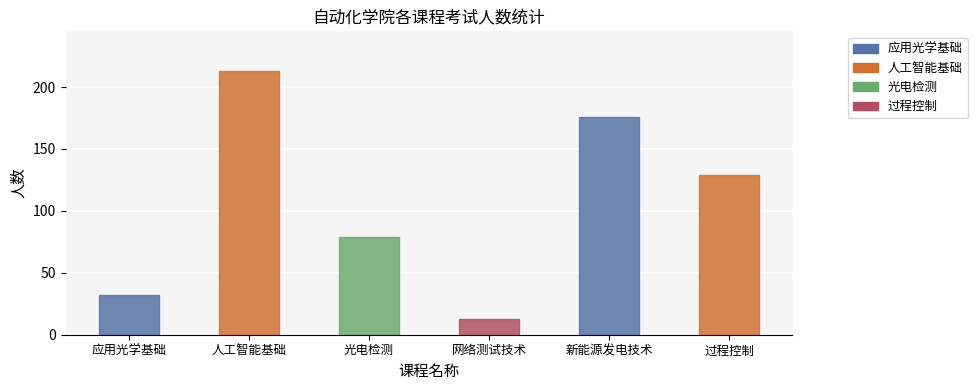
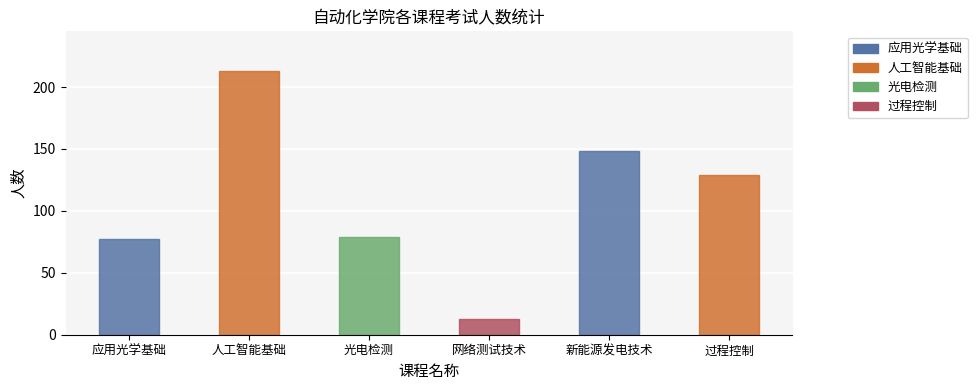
  {
-   "应用光学基础": 32,
+   "应用光学基础": 77,
    "人工智能基础": 213,
    "光电检测": 79,
    "网络测试技术": 13,
-   "新能源发电技术": 176,
+   "新能源发电技术": 148,
    "过程控制": 129
  }
